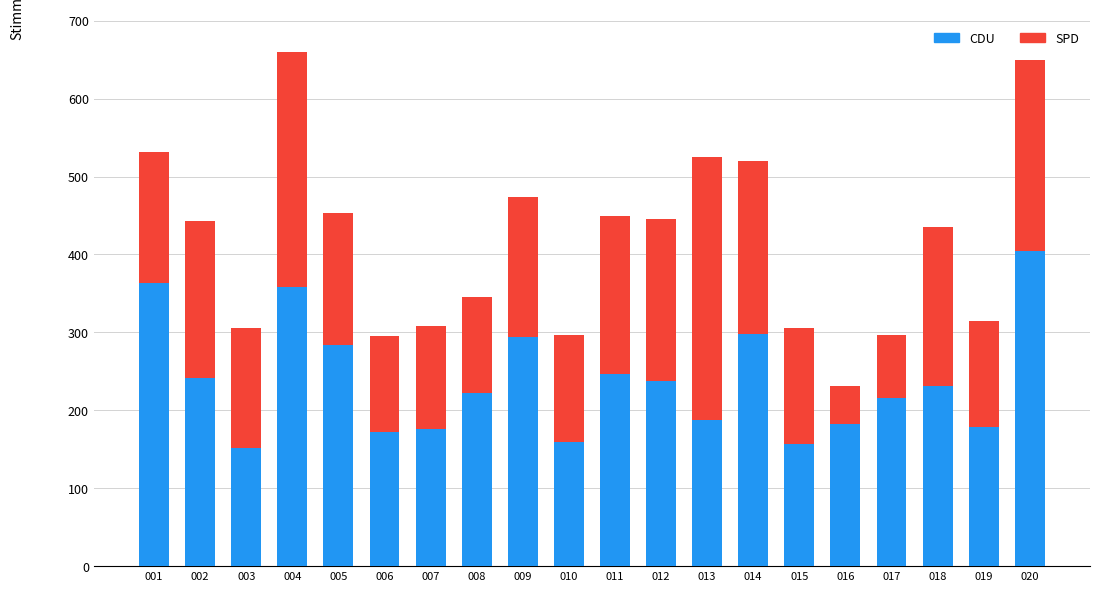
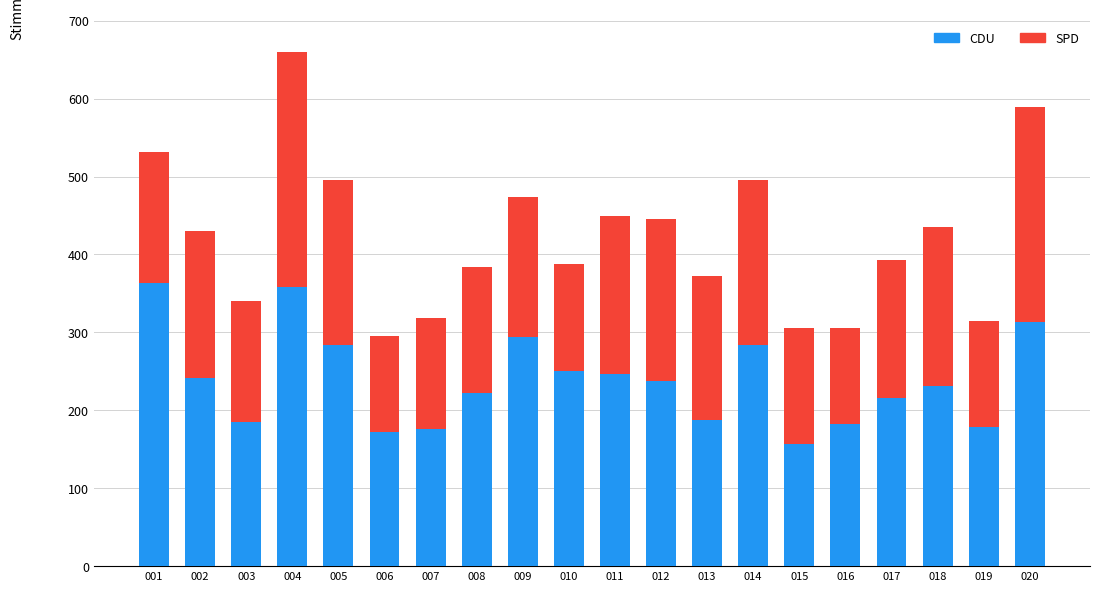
  {
    "CDU": {
      "001": 360,
      "002": 240,
-     "003": 150,
+     "003": 190,
      "004": 360,
      "005": 280,
      "006": 170,
      "007": 180,
      "008": 220,
      "009": 290,
-     "010": 160,
+     "010": 250,
      "011": 250,
      "012": 240,
      "013": 190,
-     "014": 300,
+     "014": 280,
      "015": 160,
      "016": 180,
      "017": 220,
      "018": 230,
      "019": 180,
-     "020": 400
+     "020": 310
    },
    "SPD": {
      "001": 170,
-     "002": 200,
+     "002": 190,
      "003": 160,
      "004": 300,
-     "005": 170,
+     "005": 210,
      "006": 120,
-     "007": 130,
-     "008": 120,
+     "007": 140,
+     "008": 160,
      "009": 180,
      "010": 140,
      "011": 200,
      "012": 210,
-     "013": 340,
-     "014": 220,
+     "013": 190,
+     "014": 210,
      "015": 150,
-     "016": 50,
-     "017": 80,
+     "016": 120,
+     "017": 180,
      "018": 200,
      "019": 140,
-     "020": 250
+     "020": 280
    }
  }
